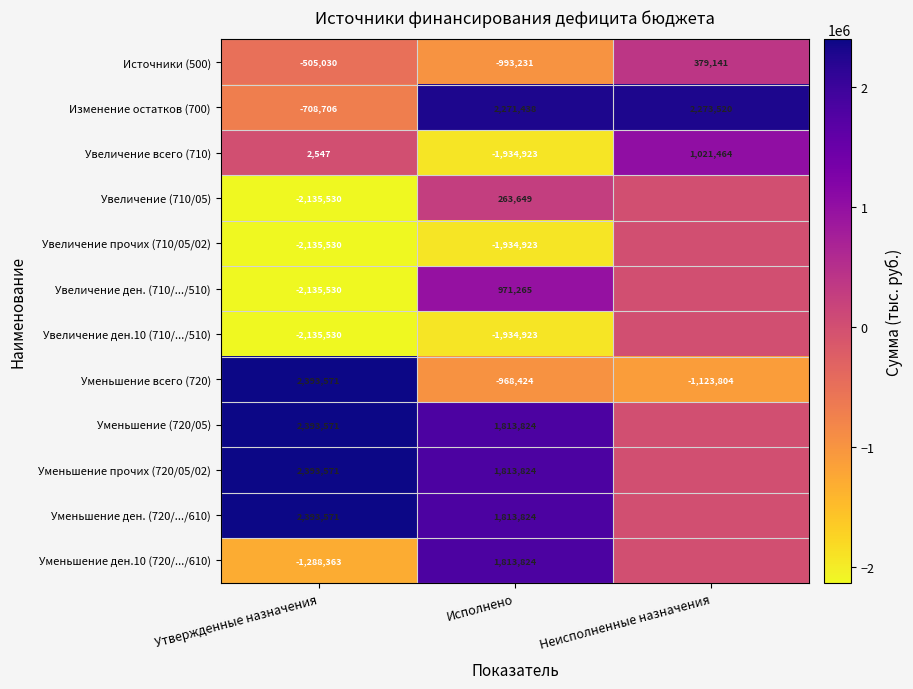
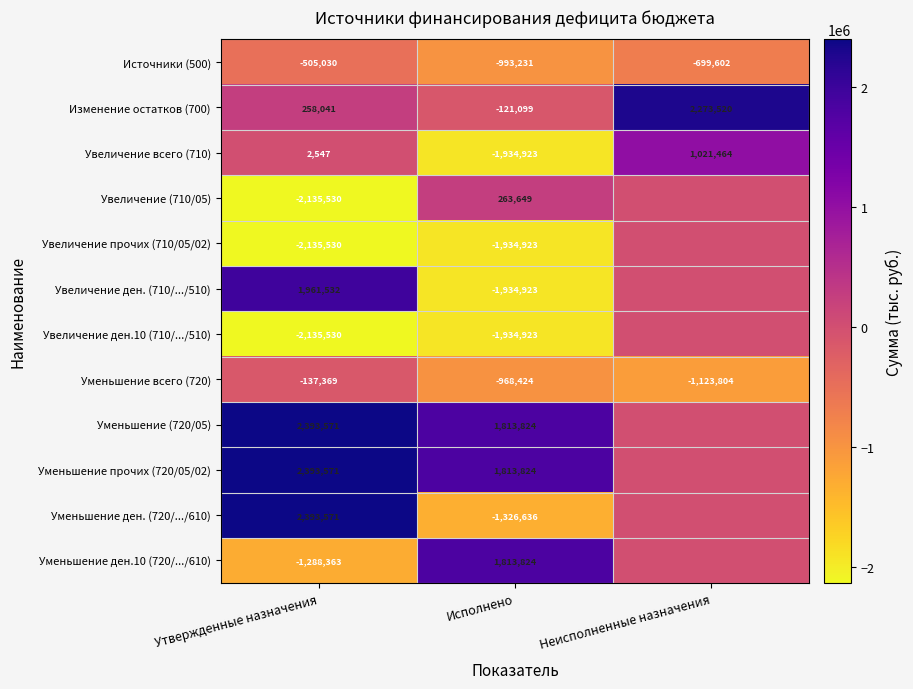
  {
    "Источники (500)": {
      "Утвержденные назначения": "-505,030",
      "Исполнено": "-993,231",
-     "Неисполненные назначения": "379,141"
+     "Неисполненные назначения": "-699,602"
    },
    "Изменение остатков (700)": {
-     "Утвержденные назначения": "-708,706",
-     "Исполнено": "2,271,438",
+     "Утвержденные назначения": "258,041",
+     "Исполнено": "-121,099",
      "Неисполненные назначения": "2,273,520"
    },
    "Увеличение всего (710)": {
      "Утвержденные назначения": "2,547",
      "Исполнено": "-1,934,923",
      "Неисполненные назначения": "1,021,464"
    },
    "Увеличение (710/05)": {
      "Утвержденные назначения": "-2,135,530",
      "Исполнено": "263,649"
    },
    "Увеличение прочих (710/05/02)": {
      "Утвержденные назначения": "-2,135,530",
      "Исполнено": "-1,934,923"
    },
    "Увеличение ден. (710/.../510)": {
-     "Утвержденные назначения": "-2,135,530",
-     "Исполнено": "971,265"
+     "Утвержденные назначения": "1,961,532",
+     "Исполнено": "-1,934,923"
    },
    "Увеличение ден.10 (710/.../510)": {
      "Утвержденные назначения": "-2,135,530",
      "Исполнено": "-1,934,923"
    },
    "Уменьшение всего (720)": {
-     "Утвержденные назначения": "2,393,571",
+     "Утвержденные назначения": "-137,369",
      "Исполнено": "-968,424",
      "Неисполненные назначения": "-1,123,804"
    },
    "Уменьшение (720/05)": {
      "Утвержденные назначения": "2,393,571",
      "Исполнено": "1,813,824"
    },
    "Уменьшение прочих (720/05/02)": {
      "Утвержденные назначения": "2,393,571",
      "Исполнено": "1,813,824"
    },
    "Уменьшение ден. (720/.../610)": {
      "Утвержденные назначения": "2,393,571",
-     "Исполнено": "1,813,824"
+     "Исполнено": "-1,326,636"
    },
    "Уменьшение ден.10 (720/.../610)": {
      "Утвержденные назначения": "-1,288,363",
      "Исполнено": "1,813,824"
    }
  }
